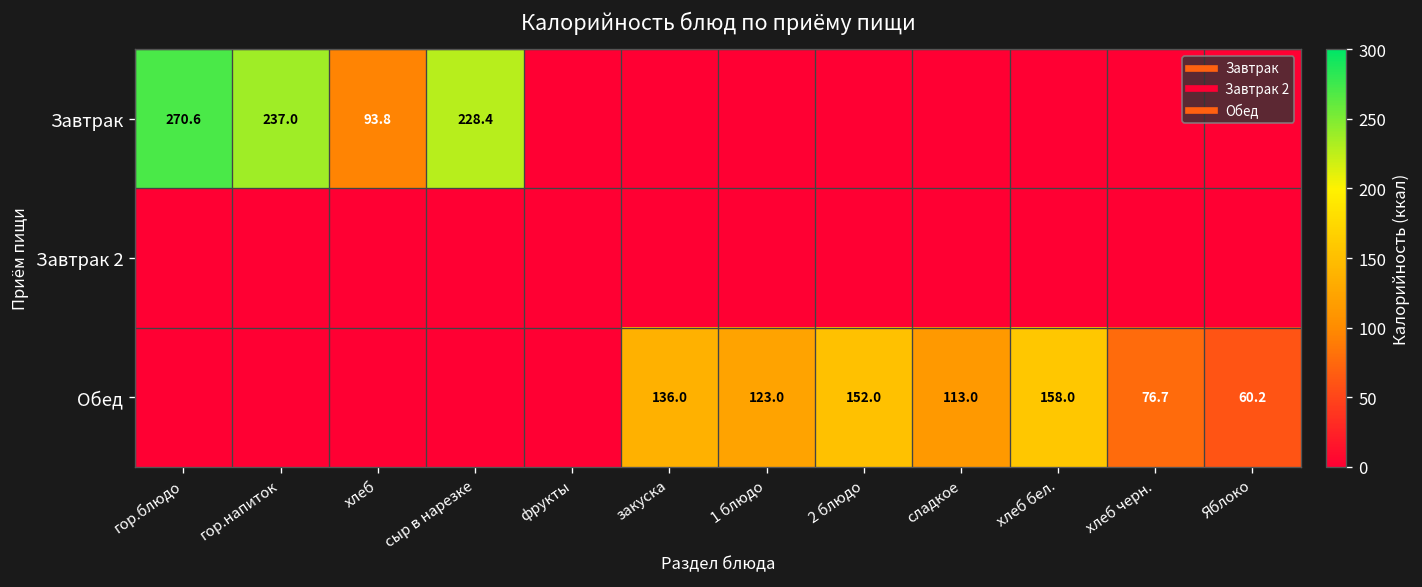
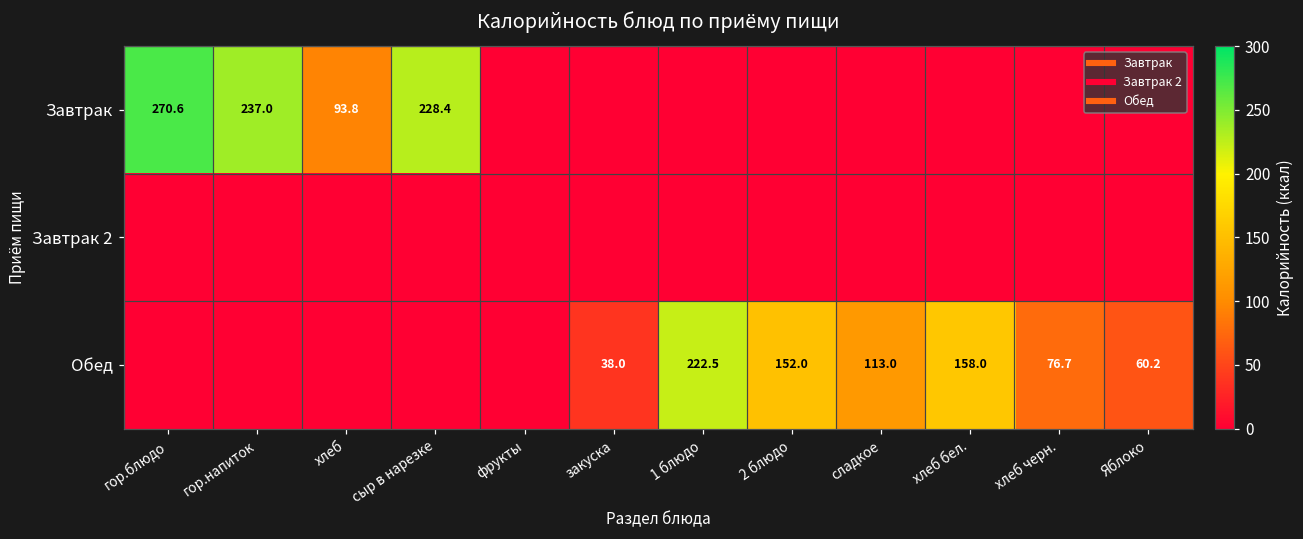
  {
    "Завтрак": {
      "гор.блюдо": 270.6,
      "гор.напиток": 237.0,
      "хлеб": 93.8,
      "сыр в нарезке": 228.4
    },
    "Обед": {
-     "закуска": 136.0,
-     "1 блюдо": 123.0,
+     "закуска": 38.0,
+     "1 блюдо": 222.5,
      "2 блюдо": 152.0,
      "сладкое": 113.0,
      "хлеб бел.": 158.0,
      "хлеб черн.": 76.7,
      "Яблоко": 60.2
    }
  }
